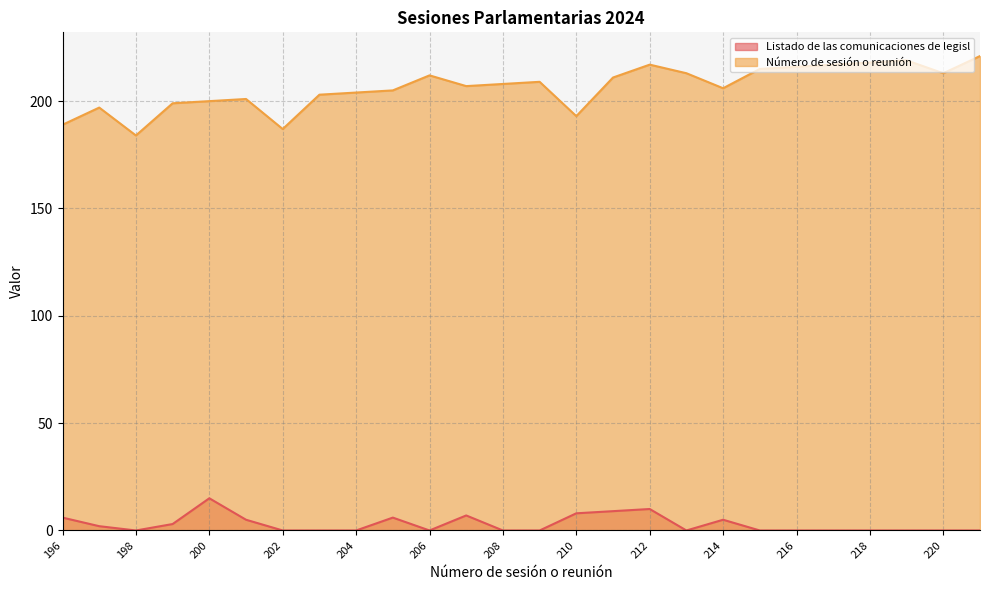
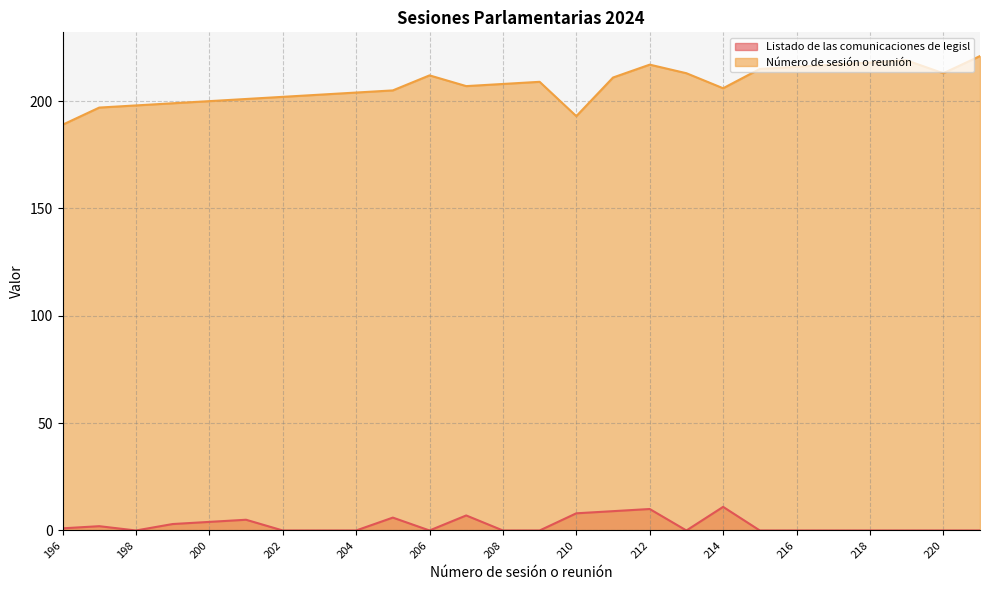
  {
    "Listado de las comunicaciones de legisl": {
-     "196": 6,
+     "196": 1,
      "198": 0,
-     "200": 15,
+     "200": 4,
      "202": 0,
      "204": 0,
      "206": 0,
      "208": 0,
      "210": 8,
      "212": 10,
-     "214": 5,
+     "214": 11,
      "216": 0,
      "218": 0,
      "220": 0
    },
    "Número de sesión o reunión": {
      "196": 189,
-     "198": 184,
+     "198": 198,
      "200": 200,
-     "202": 187,
+     "202": 202,
      "204": 204,
      "206": 212,
      "208": 208,
      "210": 193,
      "212": 217,
      "214": 206,
      "220": 213
    }
  }
